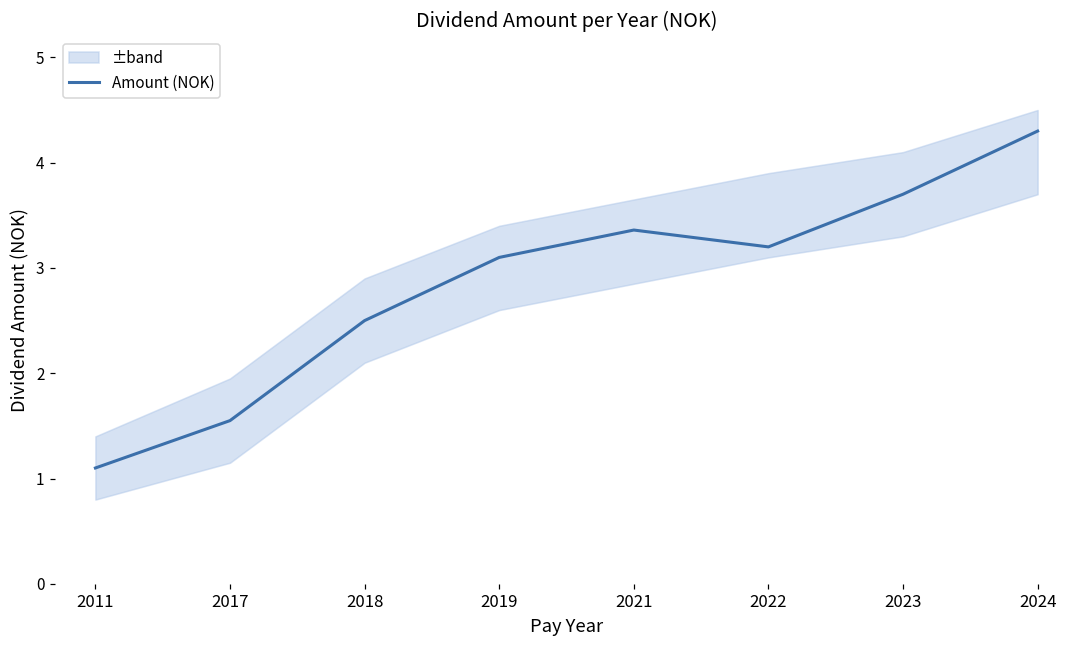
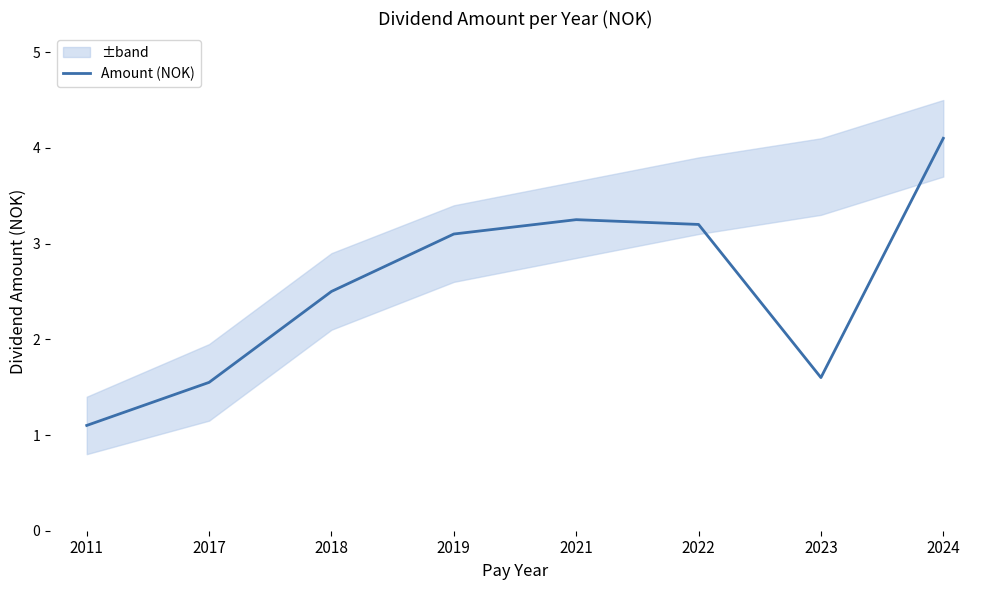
  {
    "Amount (NOK)": {
      "2011": 1.1,
      "2017": 1.6,
      "2018": 2.5,
      "2019": 3.1,
-     "2021": 3.4,
+     "2021": 3.3,
      "2022": 3.2,
-     "2023": 3.7,
-     "2024": 4.3
+     "2023": 1.6,
+     "2024": 4.1
    }
  }
